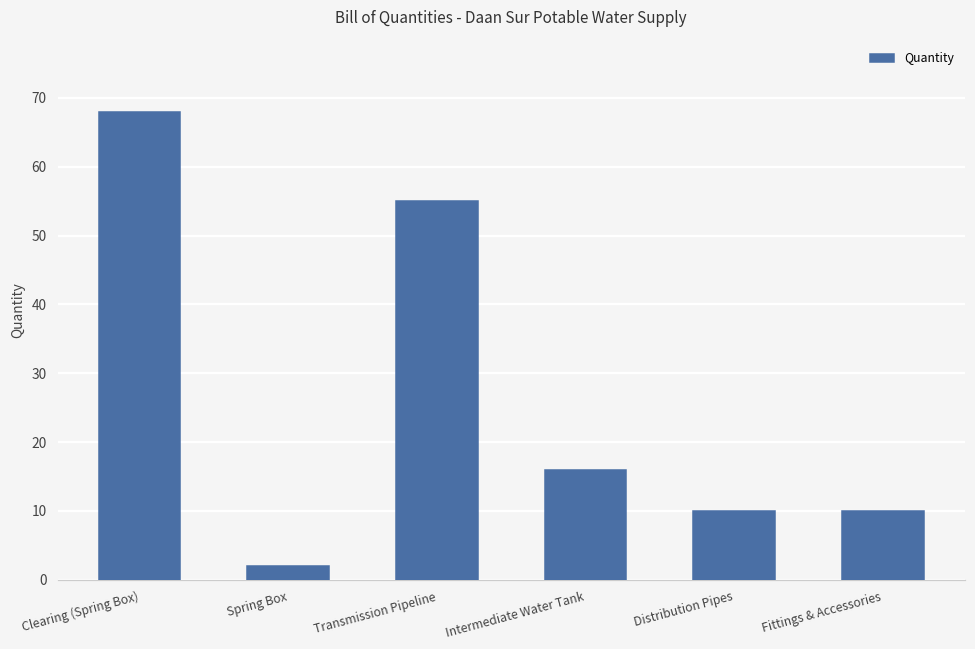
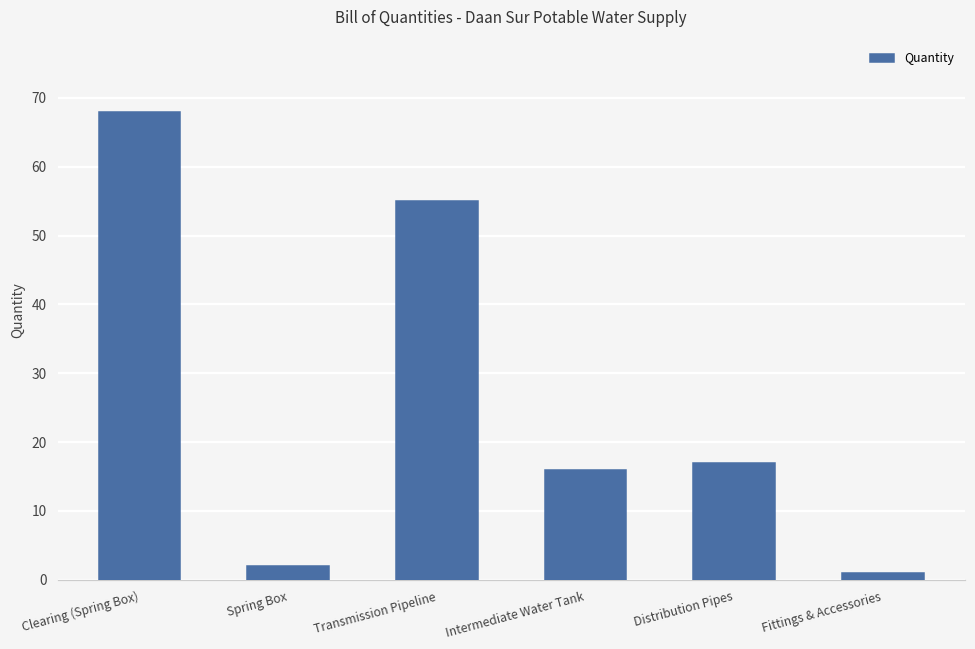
  {
    "Clearing (Spring Box)": 68,
    "Spring Box": 2,
    "Transmission Pipeline": 55,
    "Intermediate Water Tank": 16,
-   "Distribution Pipes": 10,
-   "Fittings & Accessories": 10
+   "Distribution Pipes": 17,
+   "Fittings & Accessories": 1
  }
